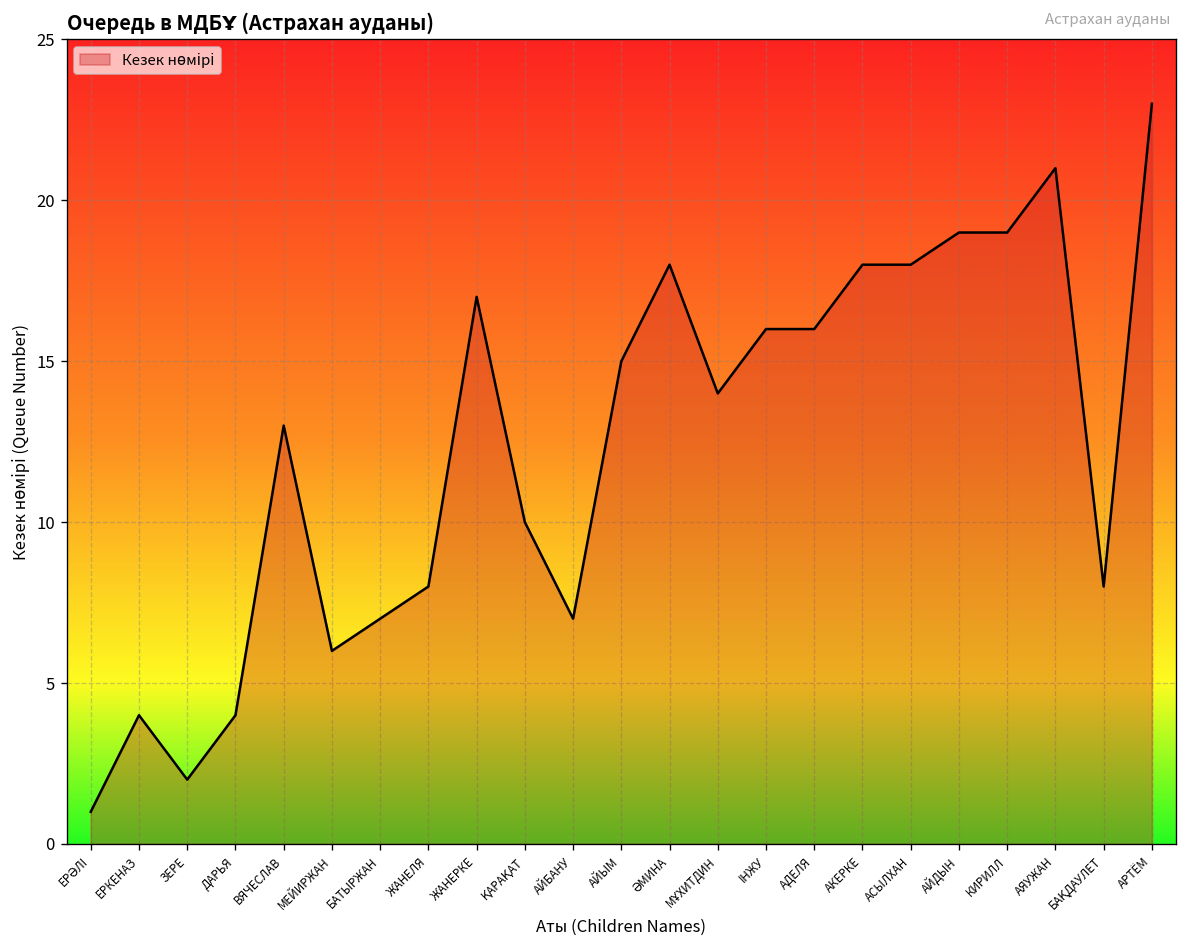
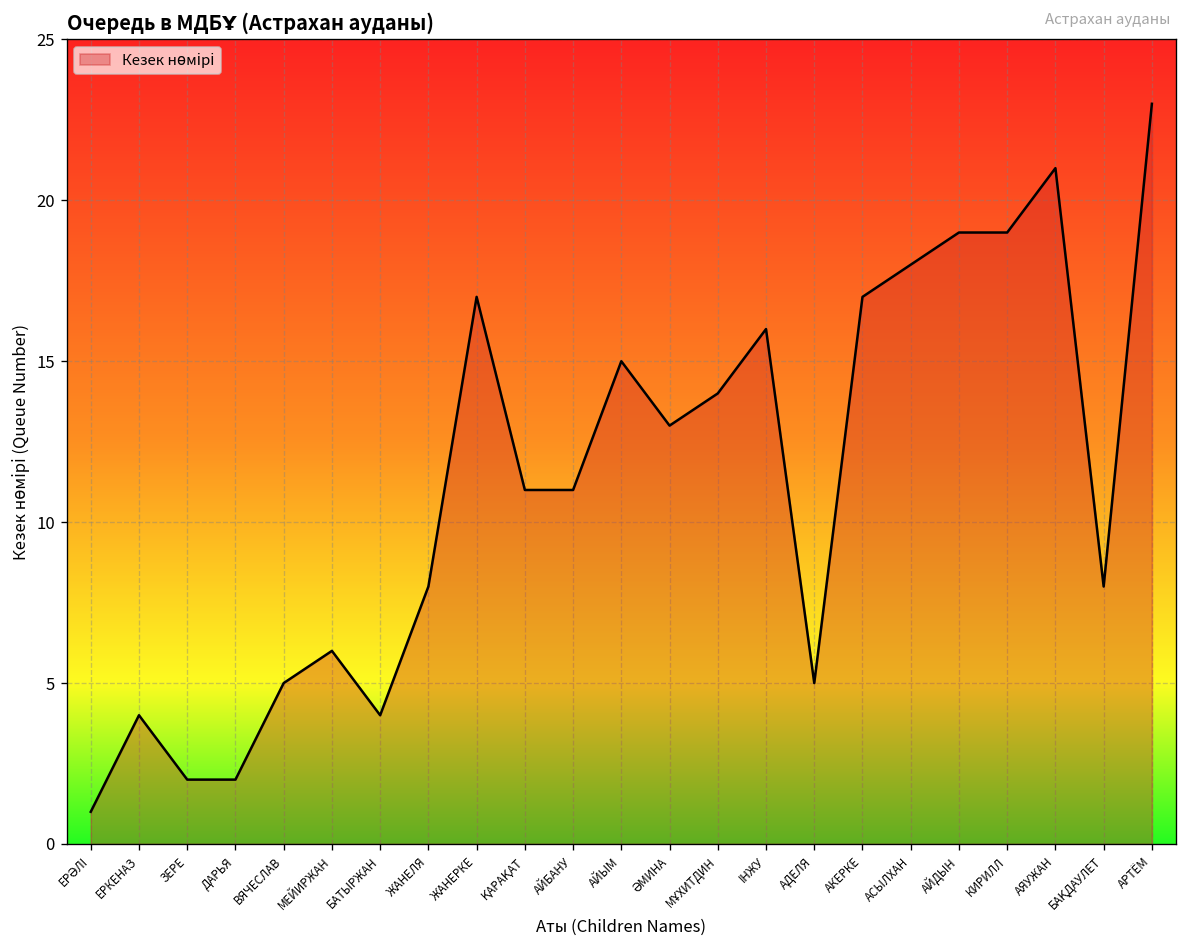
  {
    "ЕРӘЛІ": 1,
    "ЕРКЕНАЗ": 4,
    "ЗЕРЕ": 2,
-   "ДАРЬЯ": 4,
-   "ВЯЧЕСЛАВ": 13,
+   "ДАРЬЯ": 2,
+   "ВЯЧЕСЛАВ": 5,
    "МЕЙИРЖАН": 6,
-   "БАТЫРЖАН": 7,
+   "БАТЫРЖАН": 4,
    "ЖАНЕЛЯ": 8,
    "ЖАНЕРКЕ": 17,
-   "ҚАРАҚАТ": 10,
-   "АЙБАНУ": 7,
+   "ҚАРАҚАТ": 11,
+   "АЙБАНУ": 11,
    "АЙЫМ": 15,
-   "ӘМИНА": 18,
+   "ӘМИНА": 13,
    "МҰХИТДИН": 14,
    "ІНЖУ": 16,
-   "АДЕЛЯ": 16,
-   "АКЕРКЕ": 18,
+   "АДЕЛЯ": 5,
+   "АКЕРКЕ": 17,
    "АСЫЛХАН": 18,
    "АЙДЫН": 19,
    "КИРИЛЛ": 19,
    "АЯУЖАН": 21,
    "БАҚДАУЛЕТ": 8,
    "АРТЁМ": 23
  }
